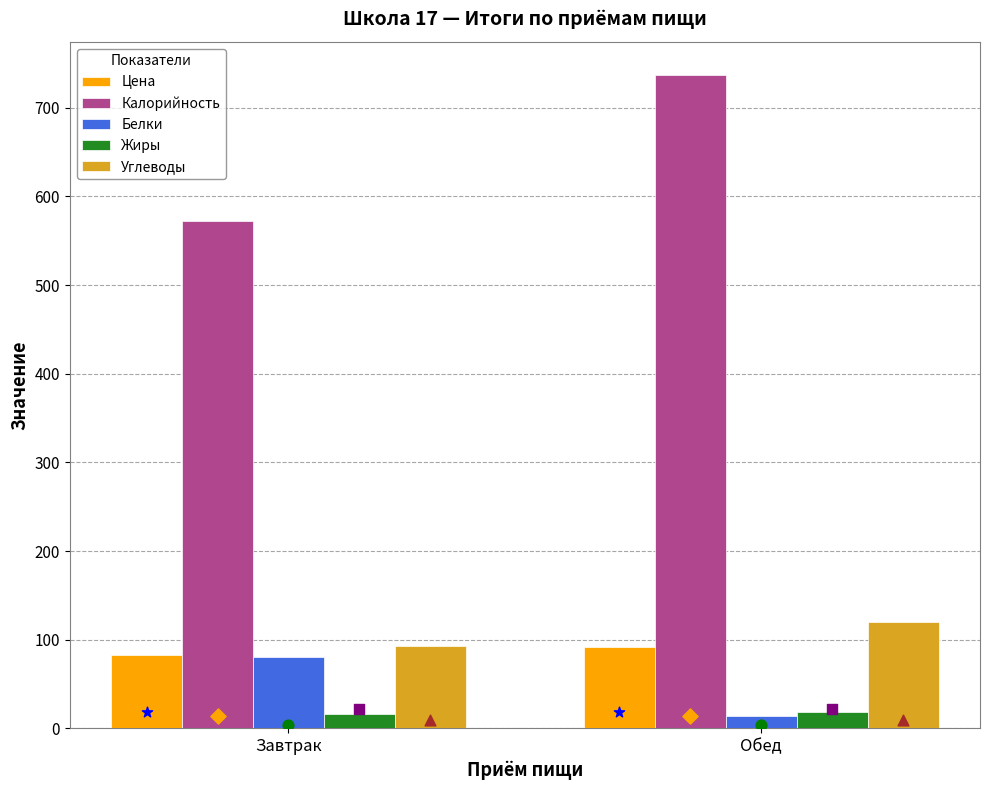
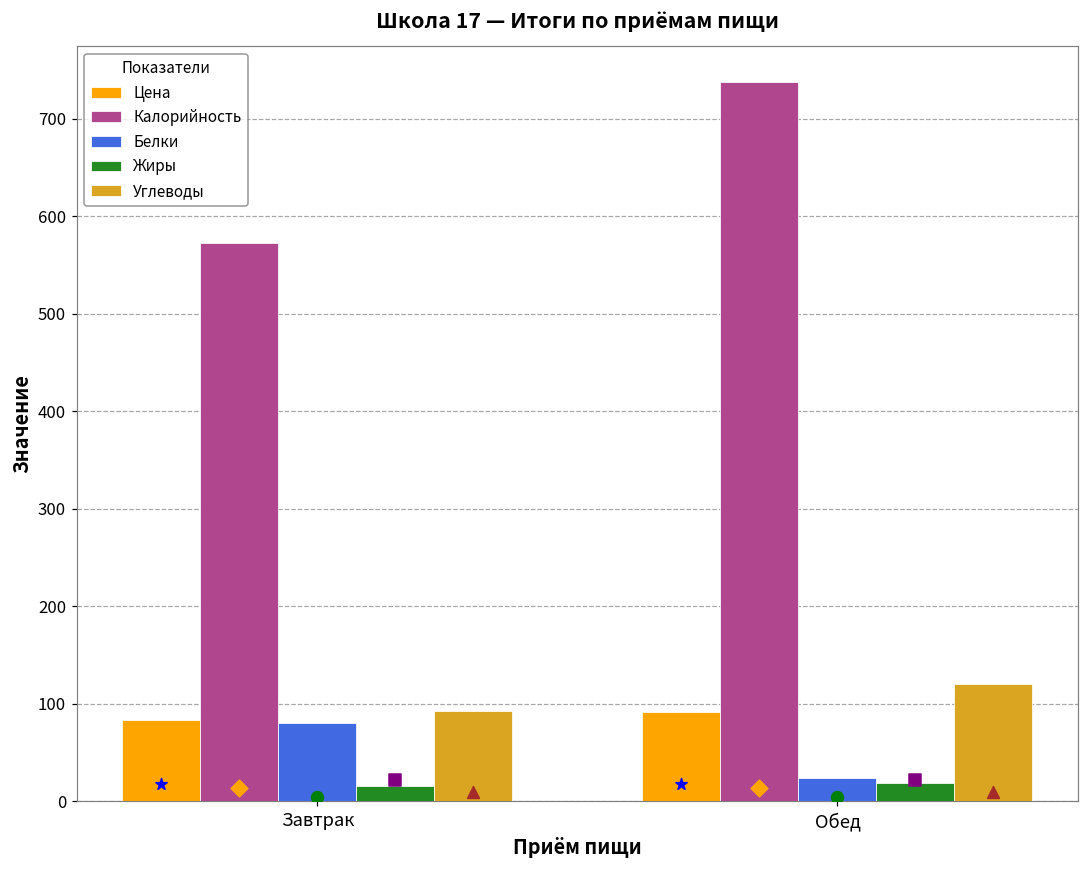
  {
    "Калорийность": {
      "Завтрак": 570,
      "Обед": 740
    },
    "Белки": {
      "Завтрак": 80,
-     "Обед": 10
+     "Обед": 20
    }
  }
